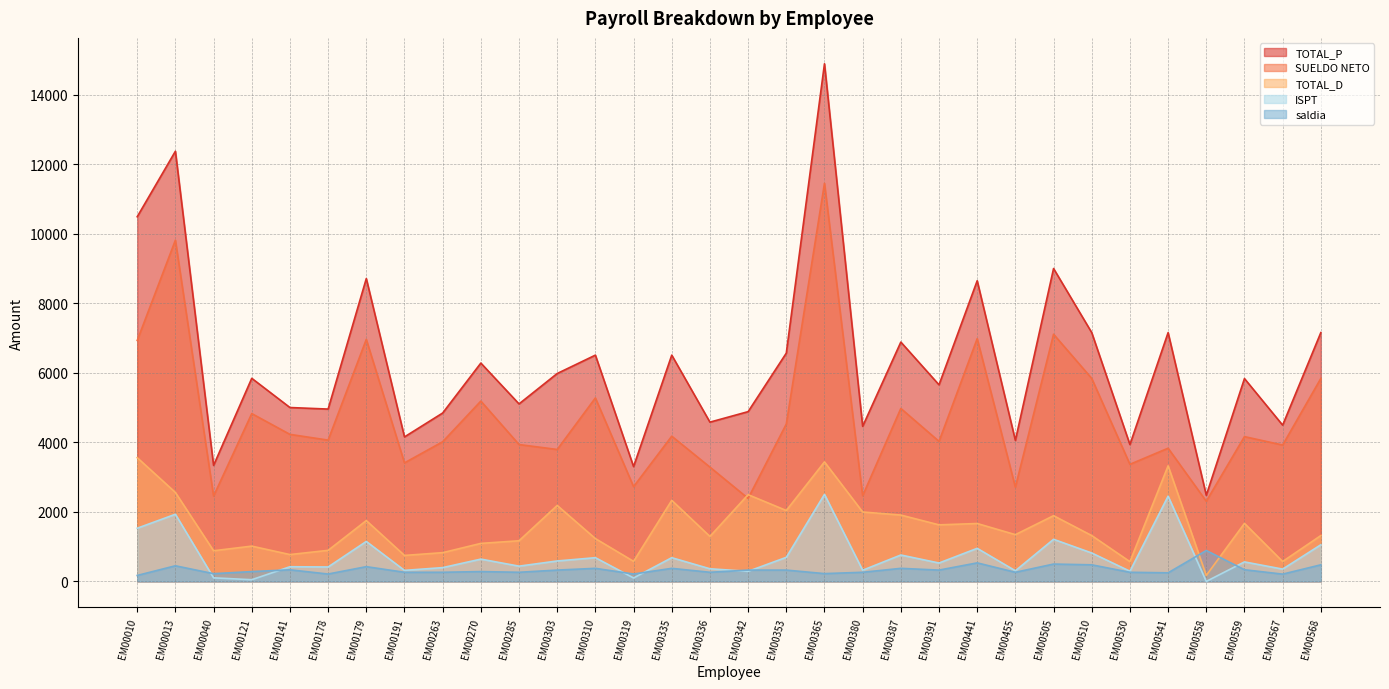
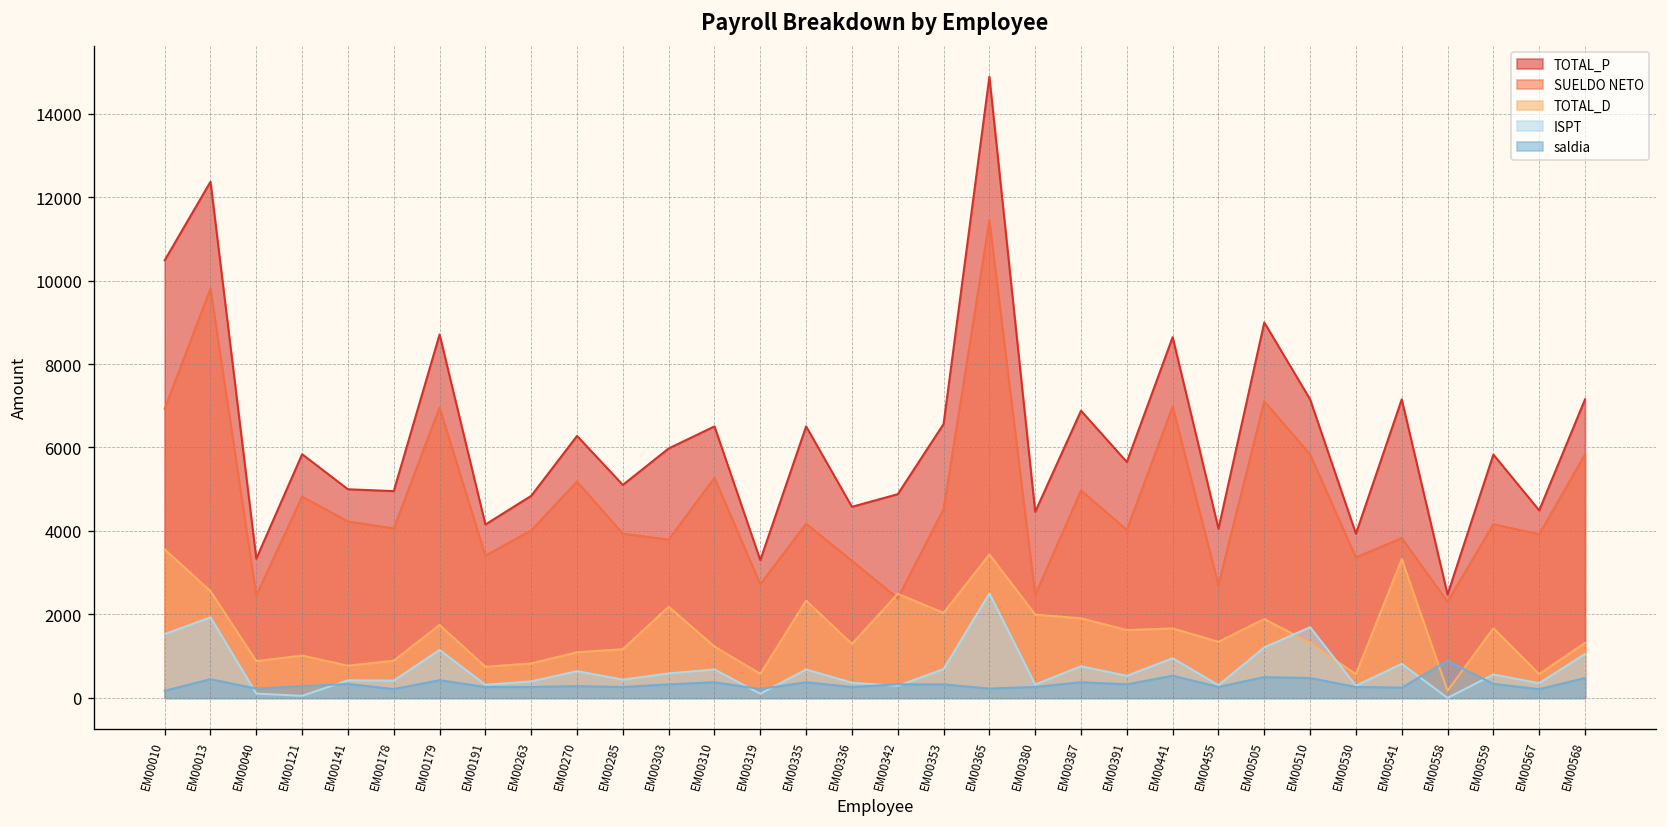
  {
    "TOTAL_P": {
      "EM00010": 10500,
      "EM00013": 12400,
      "EM00040": 3300,
      "EM00121": 5800,
      "EM00141": 5000,
      "EM00178": 5000,
      "EM00179": 8700,
      "EM00191": 4200,
      "EM00263": 4800,
      "EM00270": 6300,
      "EM00285": 5100,
      "EM00303": 6000,
      "EM00310": 6500,
      "EM00319": 3300,
      "EM00335": 6500,
      "EM00336": 4600,
      "EM00342": 4900,
      "EM00353": 6600,
      "EM00365": 14900,
      "EM00380": 4500,
      "EM00387": 6900,
      "EM00391": 5700,
      "EM00441": 8600,
      "EM00455": 4100,
      "EM00505": 9000,
      "EM00510": 7200,
      "EM00530": 3900,
      "EM00541": 7200,
      "EM00558": 2500,
      "EM00559": 5800,
      "EM00567": 4500,
      "EM00568": 7200
    },
    "ISPT": {
      "EM00010": 1500,
      "EM00013": 1900,
      "EM00040": 100,
      "EM00121": 0,
      "EM00141": 400,
      "EM00178": 400,
      "EM00179": 1100,
      "EM00263": 400,
      "EM00270": 600,
      "EM00285": 400,
      "EM00303": 600,
      "EM00310": 700,
      "EM00319": 100,
      "EM00335": 700,
      "EM00336": 400,
      "EM00353": 700,
      "EM00365": 2500,
      "EM00387": 800,
      "EM00391": 500,
      "EM00441": 1000,
      "EM00505": 1200,
-     "EM00510": 800,
-     "EM00541": 2500,
+     "EM00510": 1700,
+     "EM00541": 800,
      "EM00558": 0,
      "EM00559": 600,
      "EM00567": 400,
      "EM00568": 1100
    },
    "saldia": {
      "EM00010": 200,
      "EM00013": 400,
      "EM00040": 200,
      "EM00121": 300,
      "EM00141": 300,
      "EM00178": 200,
      "EM00179": 400,
      "EM00263": 300,
      "EM00270": 300,
      "EM00285": 300,
      "EM00303": 300,
      "EM00310": 400,
      "EM00319": 200,
      "EM00335": 400,
      "EM00336": 300,
      "EM00353": 300,
      "EM00365": 200,
      "EM00387": 400,
      "EM00391": 300,
      "EM00441": 500,
      "EM00505": 500,
      "EM00510": 500,
      "EM00541": 200,
      "EM00558": 900,
      "EM00559": 300,
      "EM00567": 200,
      "EM00568": 500
    }
  }
